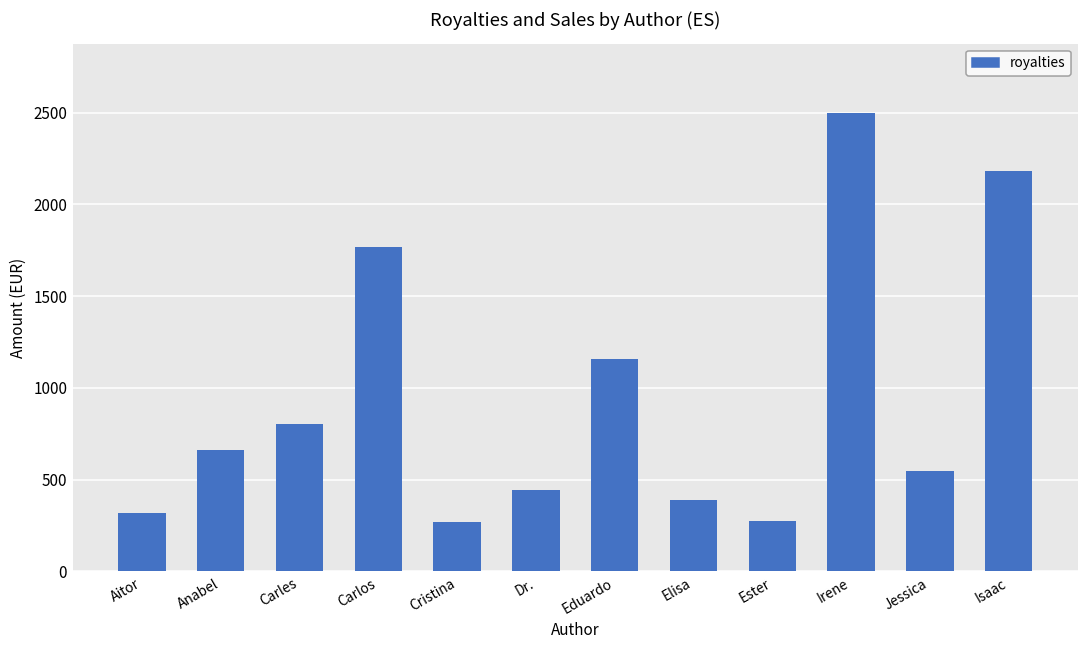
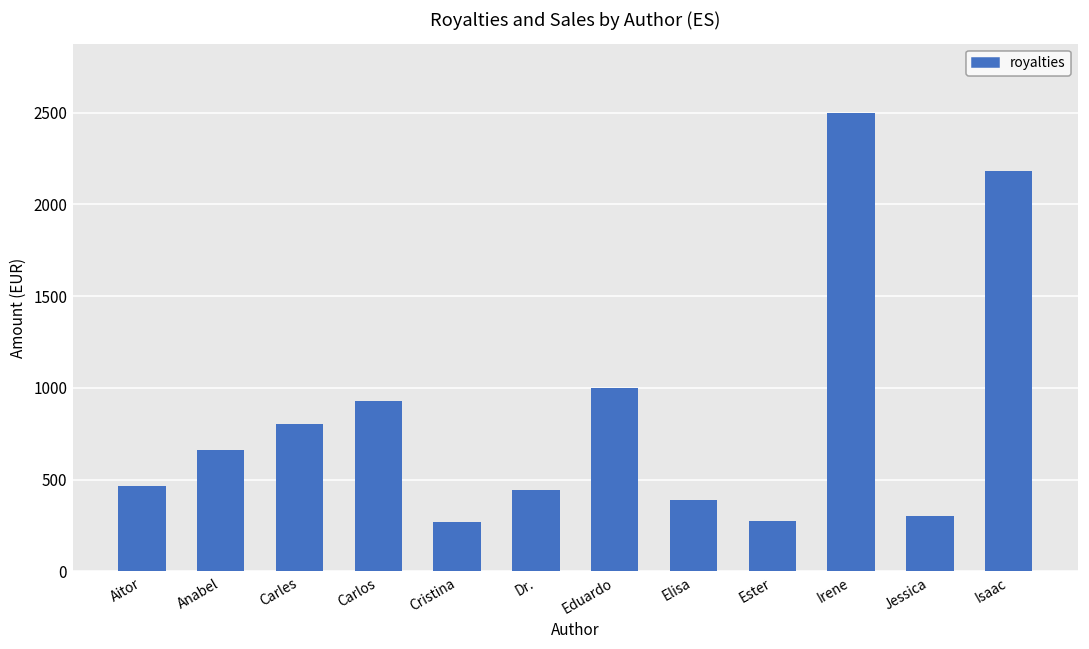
  {
-   "Aitor": 320,
+   "Aitor": 470,
    "Anabel": 660,
    "Carles": 800,
-   "Carlos": 1770,
+   "Carlos": 930,
    "Cristina": 270,
    "Dr.": 440,
-   "Eduardo": 1160,
+   "Eduardo": 1000,
    "Elisa": 390,
    "Ester": 280,
    "Irene": 2500,
-   "Jessica": 550,
+   "Jessica": 300,
    "Isaac": 2180
  }
